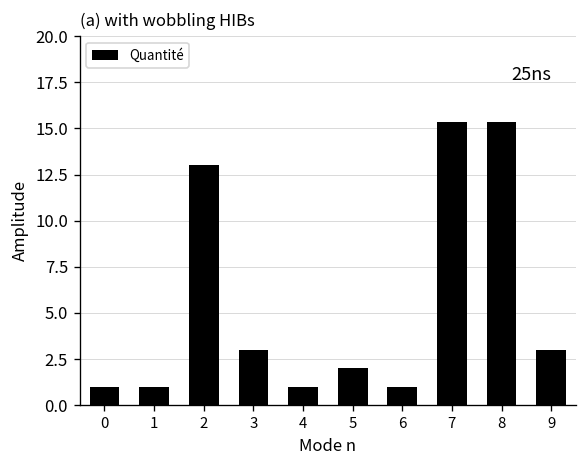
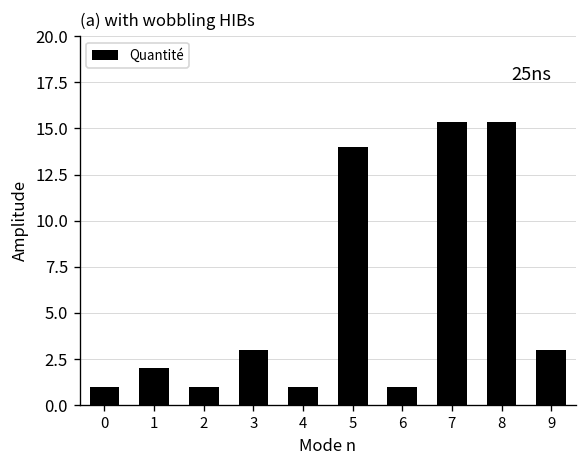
  {
    "0": 1,
-   "1": 1,
-   "2": 13,
+   "1": 2,
+   "2": 1,
    "3": 3,
    "4": 1,
-   "5": 2,
+   "5": 14,
    "6": 1,
    "7": 15.4,
    "8": 15.4,
    "9": 3
  }
